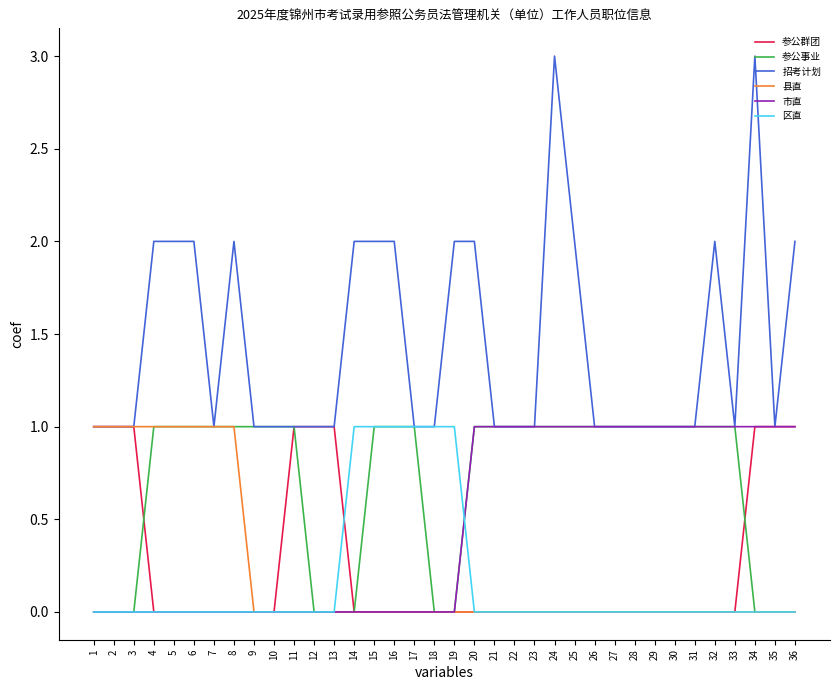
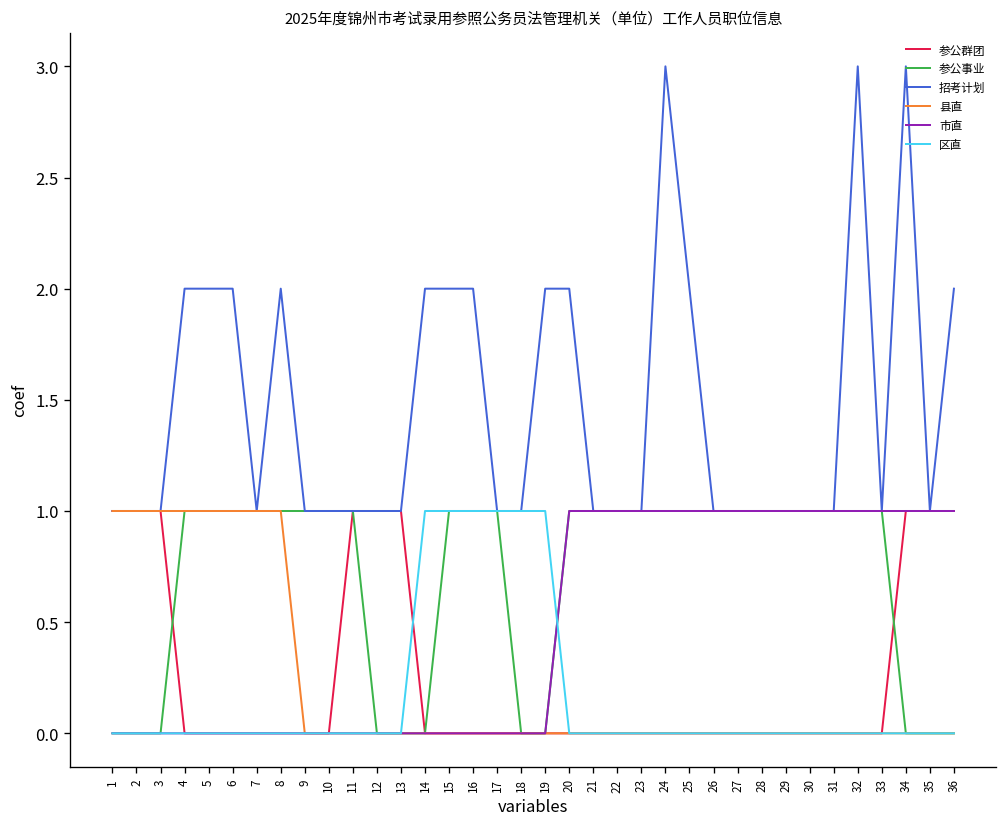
  {
    "招考计划": {
      "4": 2,
      "5": 2,
      "6": 2,
      "8": 2,
      "14": 2,
      "15": 2,
      "16": 2,
      "19": 2,
      "20": 2,
      "24": 3,
      "25": 2,
-     "32": 2,
+     "32": 3,
      "34": 3,
      "36": 2
    },
    "区直": {
      "14": 1,
      "19": 1
    }
  }
